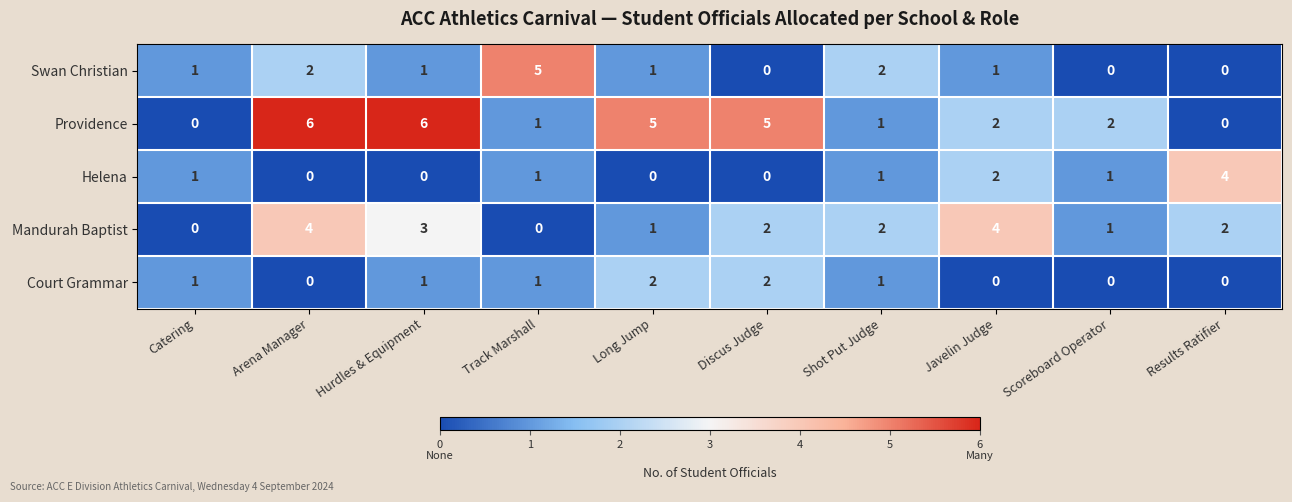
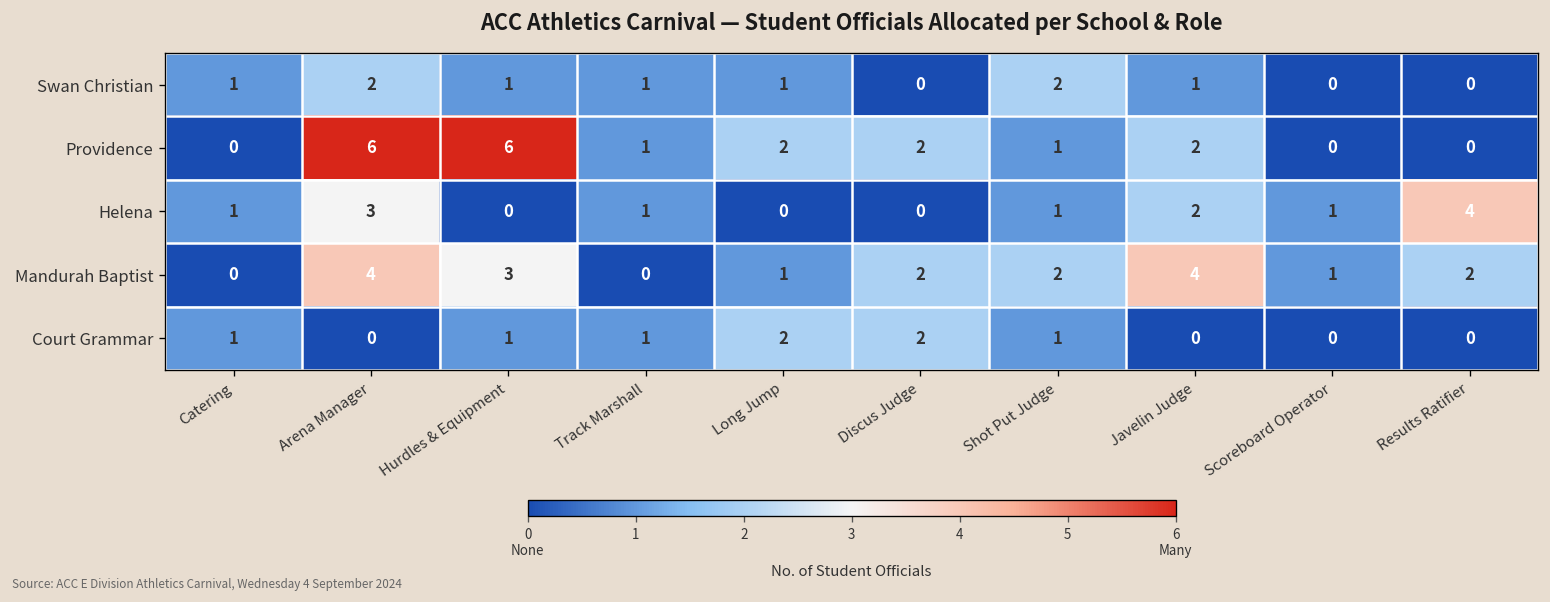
  {
    "Swan Christian": {
      "Catering": 1,
      "Arena Manager": 2,
      "Hurdles & Equipment": 1,
-     "Track Marshall": 5,
+     "Track Marshall": 1,
      "Long Jump": 1,
      "Discus Judge": 0,
      "Shot Put Judge": 2,
      "Javelin Judge": 1,
      "Scoreboard Operator": 0,
      "Results Ratifier": 0
    },
    "Providence": {
      "Catering": 0,
      "Arena Manager": 6,
      "Hurdles & Equipment": 6,
      "Track Marshall": 1,
-     "Long Jump": 5,
-     "Discus Judge": 5,
+     "Long Jump": 2,
+     "Discus Judge": 2,
      "Shot Put Judge": 1,
      "Javelin Judge": 2,
-     "Scoreboard Operator": 2,
+     "Scoreboard Operator": 0,
      "Results Ratifier": 0
    },
    "Helena": {
      "Catering": 1,
-     "Arena Manager": 0,
+     "Arena Manager": 3,
      "Hurdles & Equipment": 0,
      "Track Marshall": 1,
      "Long Jump": 0,
      "Discus Judge": 0,
      "Shot Put Judge": 1,
      "Javelin Judge": 2,
      "Scoreboard Operator": 1,
      "Results Ratifier": 4
    },
    "Mandurah Baptist": {
      "Catering": 0,
      "Arena Manager": 4,
      "Hurdles & Equipment": 3,
      "Track Marshall": 0,
      "Long Jump": 1,
      "Discus Judge": 2,
      "Shot Put Judge": 2,
      "Javelin Judge": 4,
      "Scoreboard Operator": 1,
      "Results Ratifier": 2
    },
    "Court Grammar": {
      "Catering": 1,
      "Arena Manager": 0,
      "Hurdles & Equipment": 1,
      "Track Marshall": 1,
      "Long Jump": 2,
      "Discus Judge": 2,
      "Shot Put Judge": 1,
      "Javelin Judge": 0,
      "Scoreboard Operator": 0,
      "Results Ratifier": 0
    }
  }
